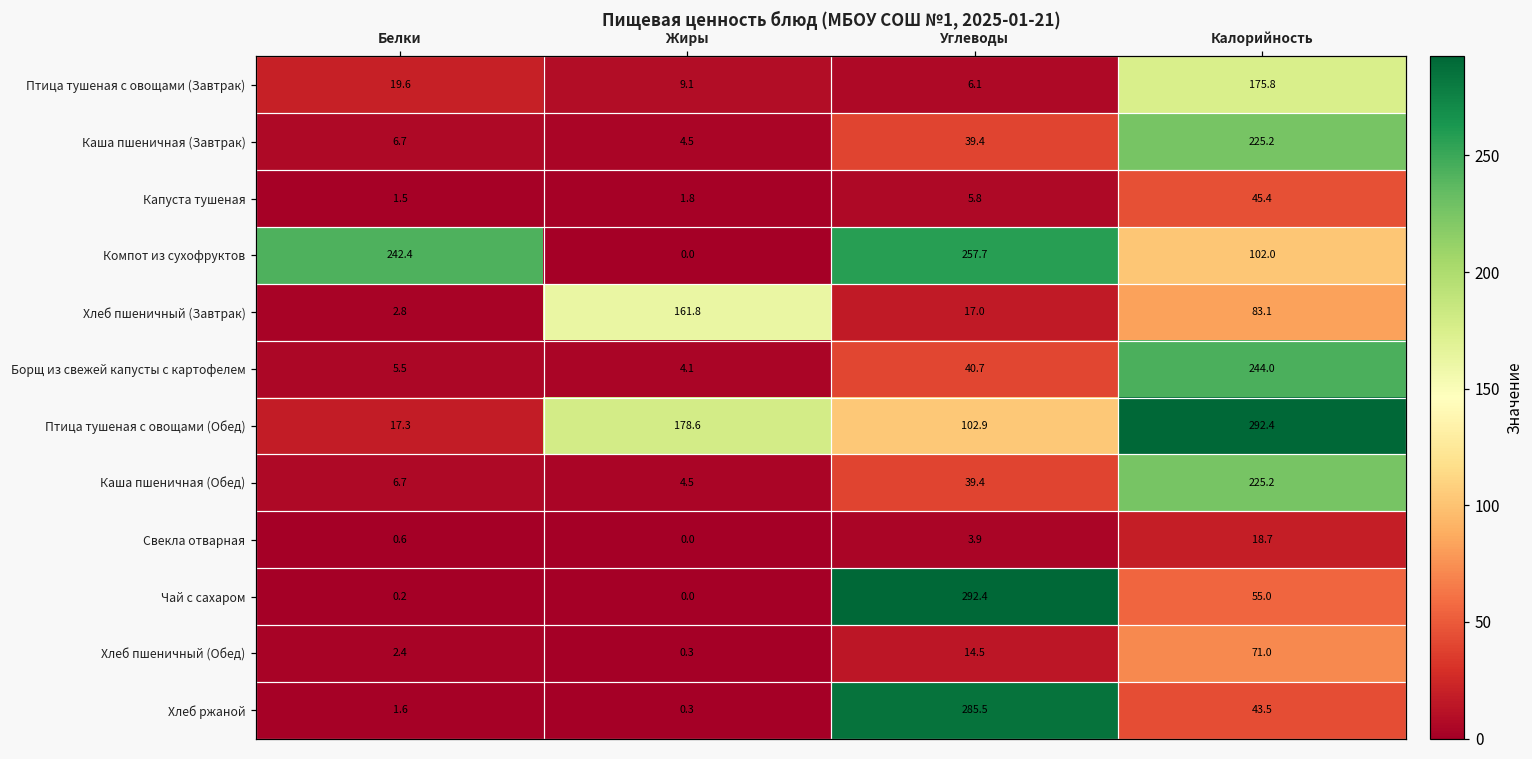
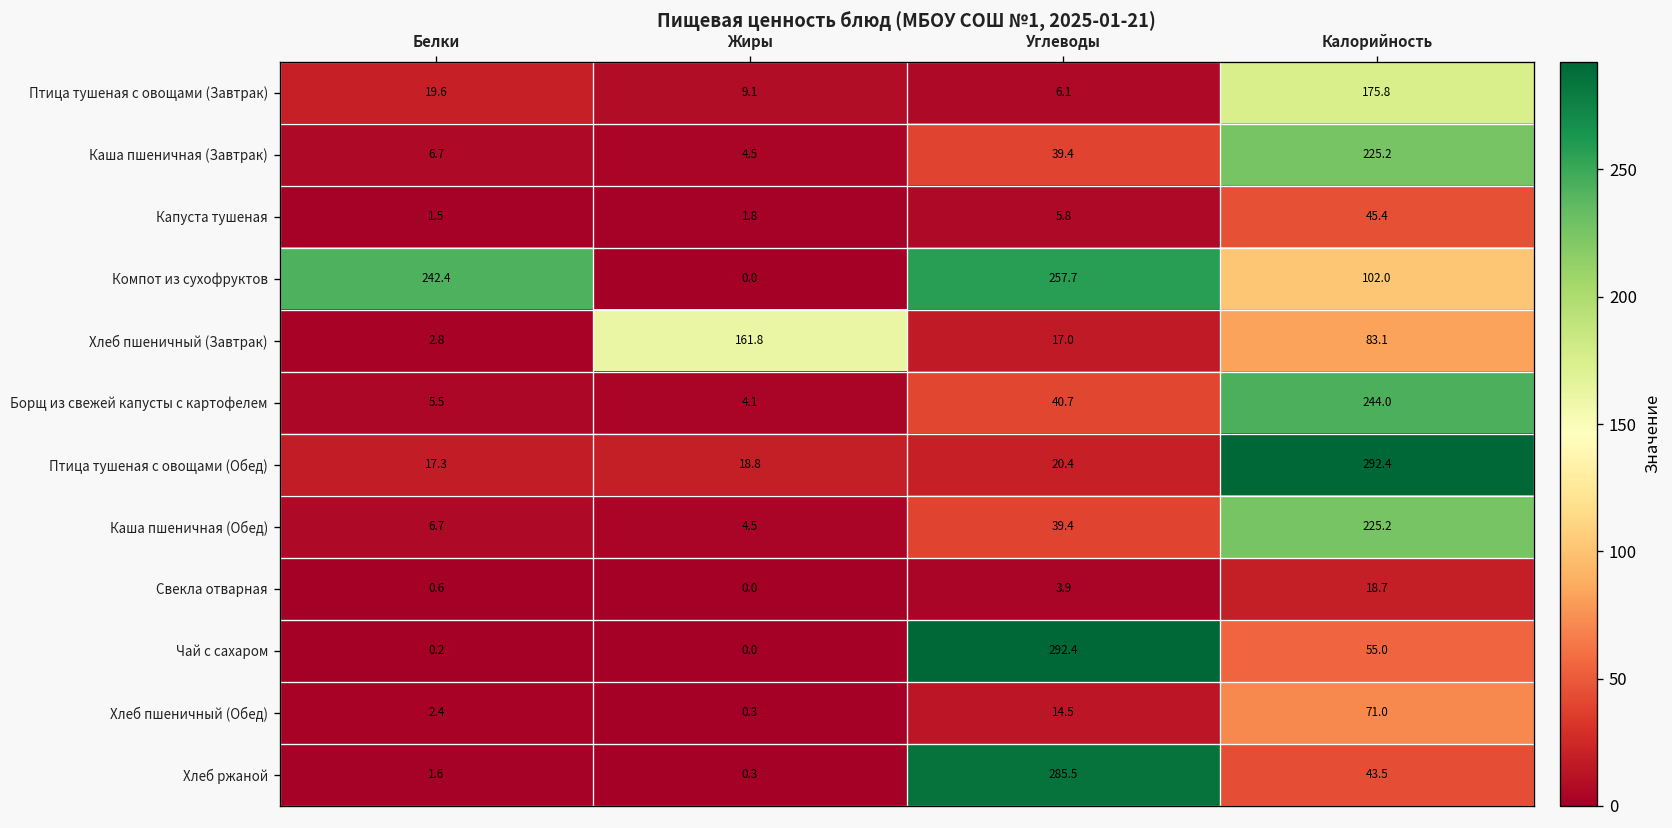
  {
    "Птица тушеная с овощами (Завтрак)": {
      "Белки": 19.6,
      "Жиры": 9.1,
      "Углеводы": 6.1,
      "Калорийность": 175.8
    },
    "Каша пшеничная (Завтрак)": {
      "Белки": 6.7,
      "Жиры": 4.5,
      "Углеводы": 39.4,
      "Калорийность": 225.2
    },
    "Капуста тушеная": {
      "Белки": 1.5,
      "Жиры": 1.8,
      "Углеводы": 5.8,
      "Калорийность": 45.4
    },
    "Компот из сухофруктов": {
      "Белки": 242.4,
      "Жиры": 0.0,
      "Углеводы": 257.7,
      "Калорийность": 102.0
    },
    "Хлеб пшеничный (Завтрак)": {
      "Белки": 2.8,
      "Жиры": 161.8,
      "Углеводы": 17.0,
      "Калорийность": 83.1
    },
    "Борщ из свежей капусты с картофелем": {
      "Белки": 5.5,
      "Жиры": 4.1,
      "Углеводы": 40.7,
      "Калорийность": 244.0
    },
    "Птица тушеная с овощами (Обед)": {
      "Белки": 17.3,
-     "Жиры": 178.6,
-     "Углеводы": 102.9,
+     "Жиры": 18.8,
+     "Углеводы": 20.4,
      "Калорийность": 292.4
    },
    "Каша пшеничная (Обед)": {
      "Белки": 6.7,
      "Жиры": 4.5,
      "Углеводы": 39.4,
      "Калорийность": 225.2
    },
    "Свекла отварная": {
      "Белки": 0.6,
      "Жиры": 0.0,
      "Углеводы": 3.9,
      "Калорийность": 18.7
    },
    "Чай с сахаром": {
      "Белки": 0.2,
      "Жиры": 0.0,
      "Углеводы": 292.4,
      "Калорийность": 55.0
    },
    "Хлеб пшеничный (Обед)": {
      "Белки": 2.4,
      "Жиры": 0.3,
      "Углеводы": 14.5,
      "Калорийность": 71.0
    },
    "Хлеб ржаной": {
      "Белки": 1.6,
      "Жиры": 0.3,
      "Углеводы": 285.5,
      "Калорийность": 43.5
    }
  }
